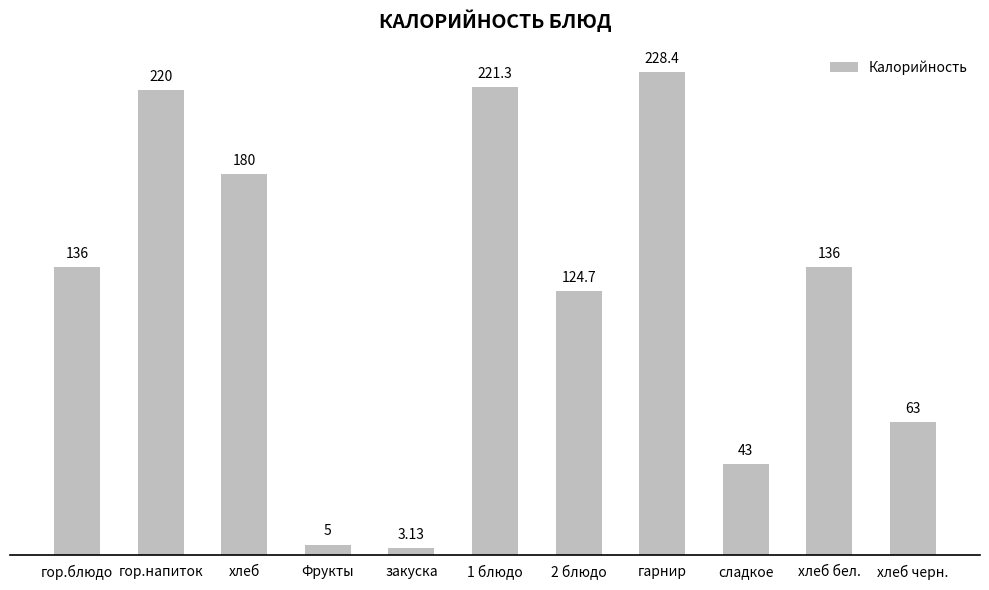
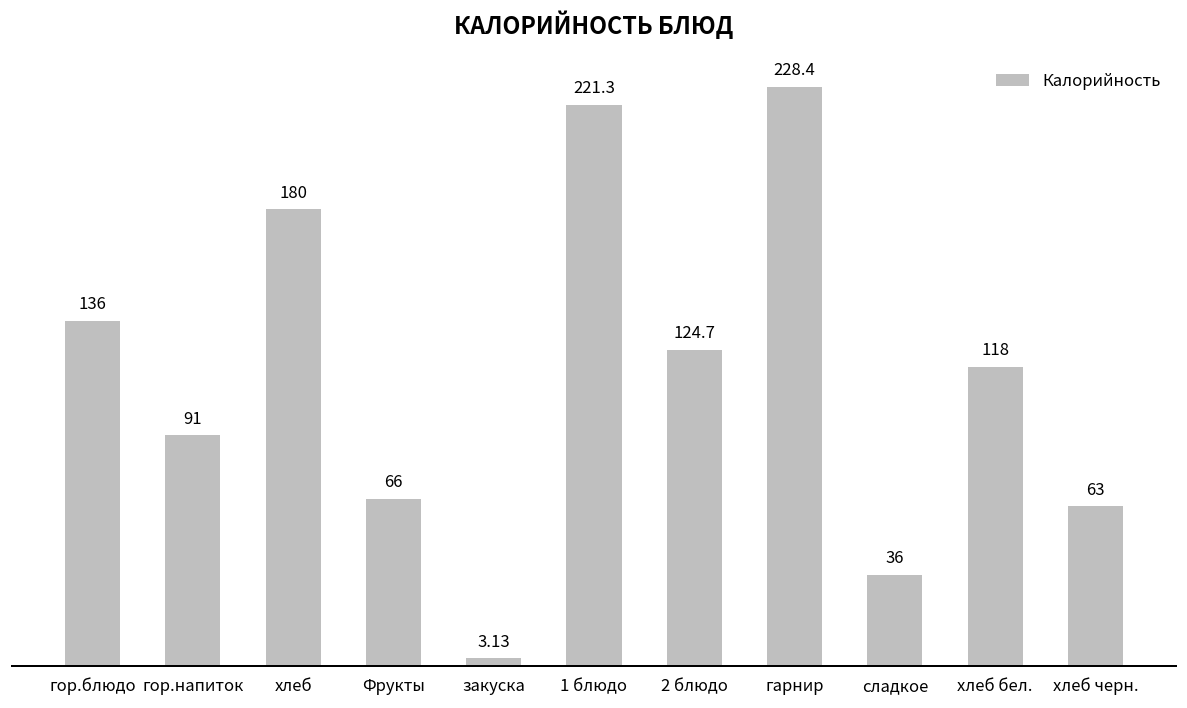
  {
    "гор.блюдо": 136,
-   "гор.напиток": 220,
+   "гор.напиток": 91,
    "хлеб": 180,
-   "Фрукты": 5,
+   "Фрукты": 66,
    "закуска": 3.13,
    "1 блюдо": 221.3,
    "2 блюдо": 124.7,
    "гарнир": 228.4,
-   "сладкое": 43,
-   "хлеб бел.": 136,
+   "сладкое": 36,
+   "хлеб бел.": 118,
    "хлеб черн.": 63
  }
